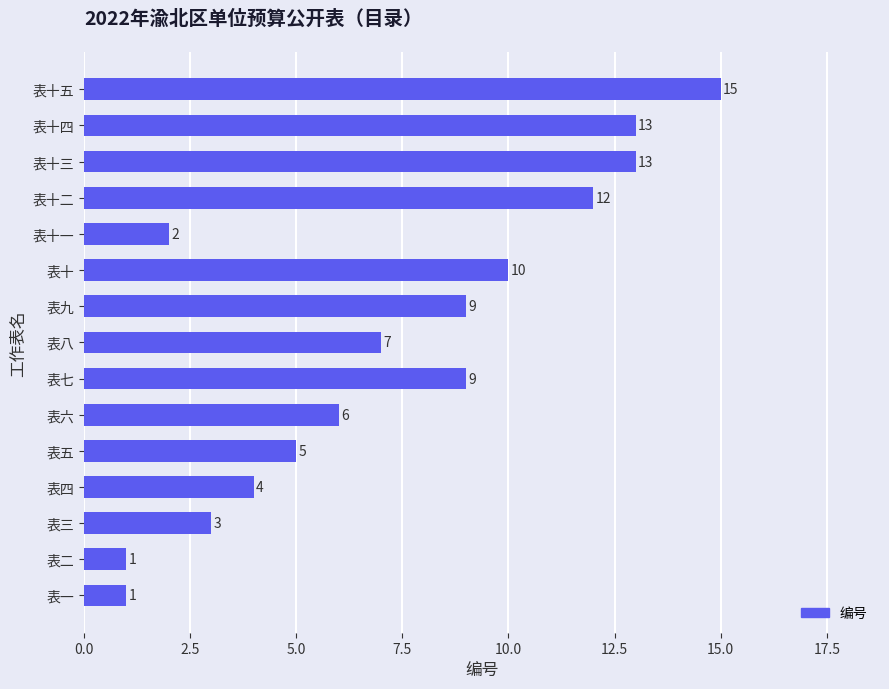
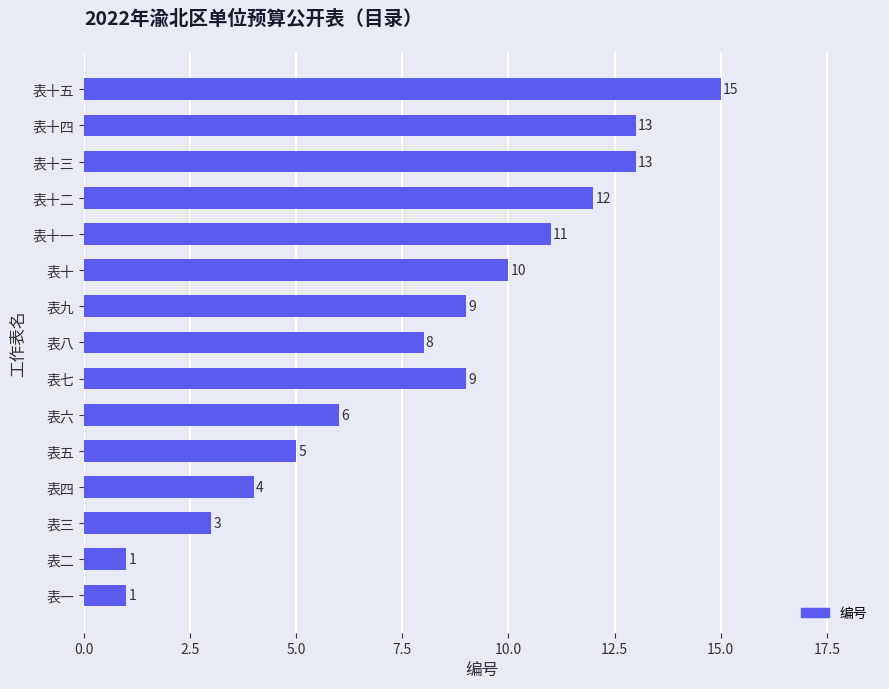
  {
    "表十五": 15,
    "表十四": 13,
    "表十三": 13,
    "表十二": 12,
-   "表十一": 2,
+   "表十一": 11,
    "表十": 10,
    "表九": 9,
-   "表八": 7,
+   "表八": 8,
    "表七": 9,
    "表六": 6,
    "表五": 5,
    "表四": 4,
    "表三": 3,
    "表二": 1,
    "表一": 1
  }
